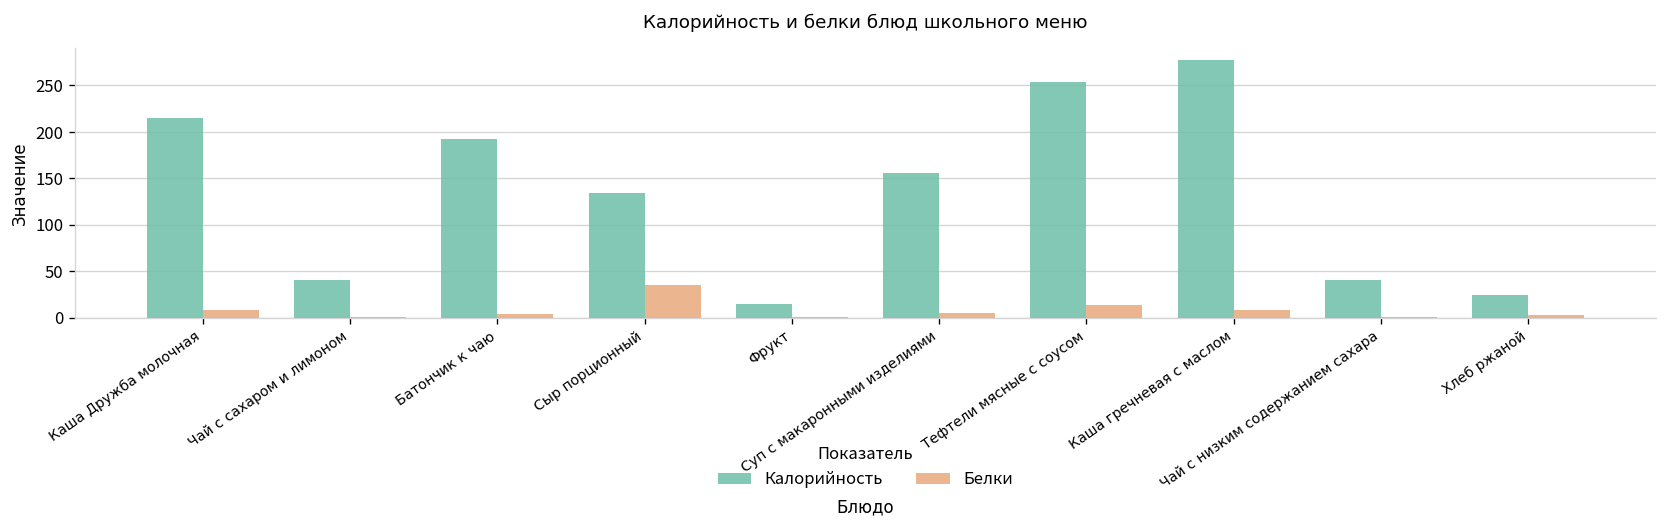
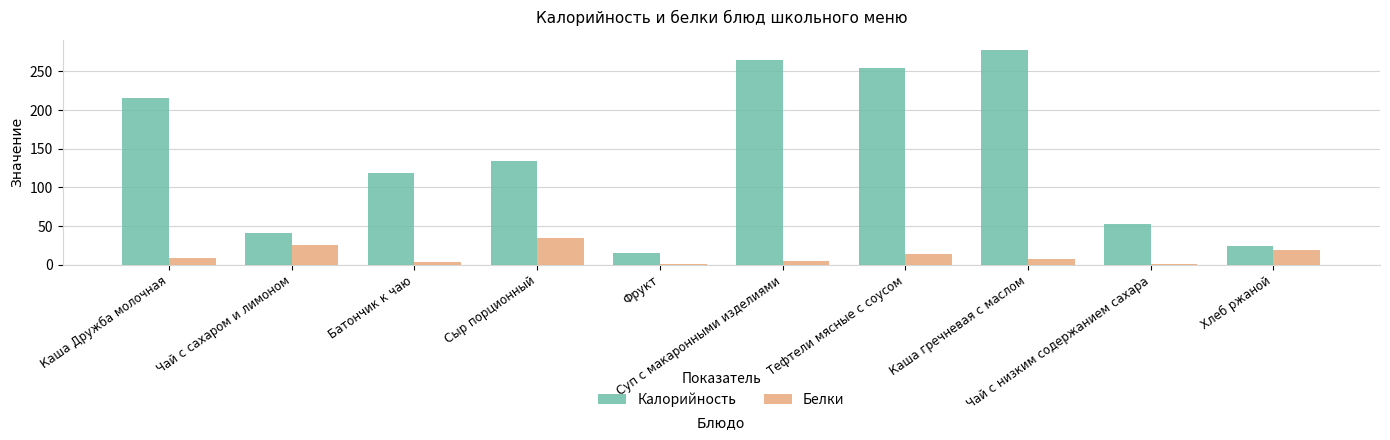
  {
    "Калорийность": {
      "Каша Дружба молочная": 220,
      "Чай с сахаром и лимоном": 40,
-     "Батончик к чаю": 190,
+     "Батончик к чаю": 120,
      "Сыр порционный": 130,
      "Фрукт": 20,
-     "Суп с макаронными изделиями": 160,
+     "Суп с макаронными изделиями": 260,
      "Тефтели мясные с соусом": 250,
      "Каша гречневая с маслом": 280,
-     "Чай с низким содержанием сахара": 40,
+     "Чай с низким содержанием сахара": 50,
      "Хлеб ржаной": 20
    },
    "Белки": {
      "Каша Дружба молочная": 10,
-     "Чай с сахаром и лимоном": 0,
+     "Чай с сахаром и лимоном": 30,
      "Батончик к чаю": 0,
      "Сыр порционный": 30,
      "Суп с макаронными изделиями": 0,
      "Тефтели мясные с соусом": 10,
      "Каша гречневая с маслом": 10,
-     "Хлеб ржаной": 0
+     "Хлеб ржаной": 20
    }
  }
